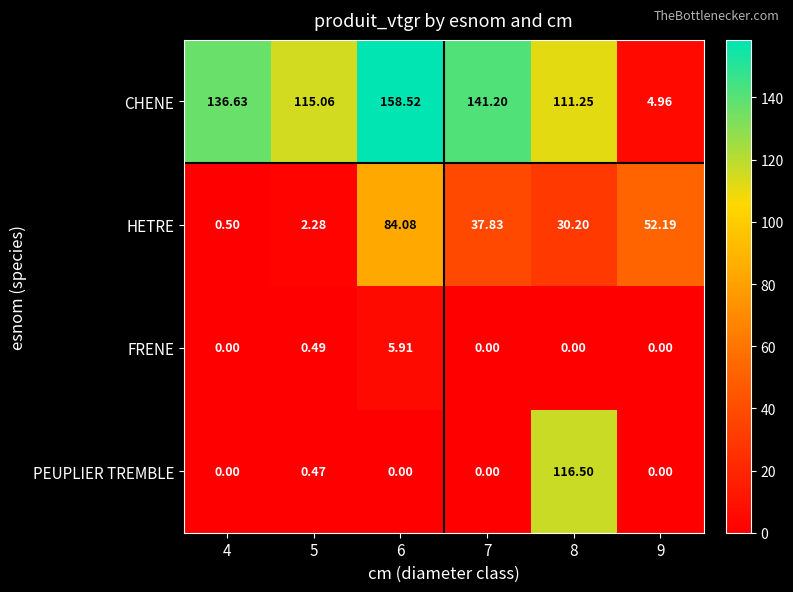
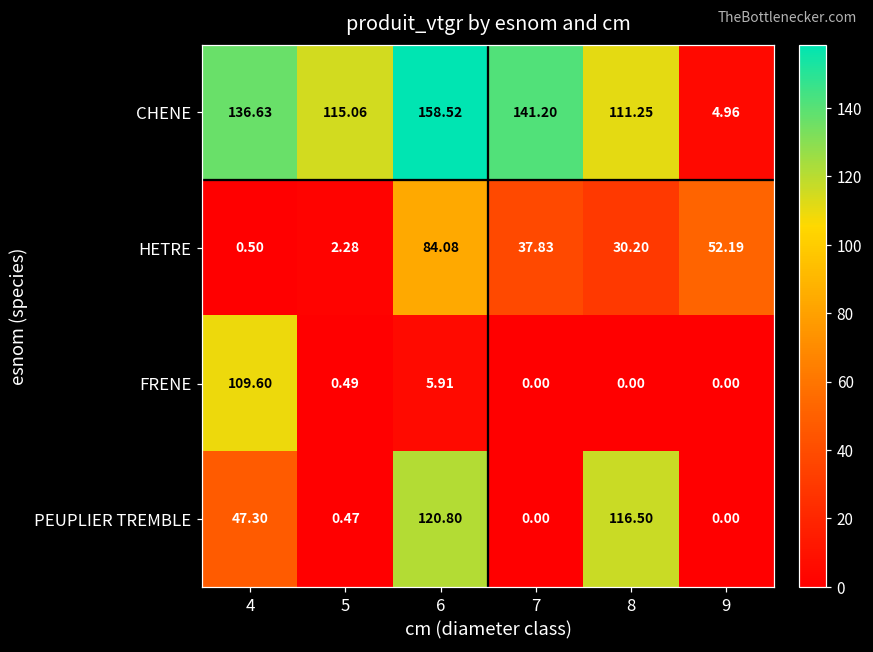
  {
    "CHENE": {
      "4": 136.63,
      "5": 115.06,
      "6": 158.52,
      "7": 141.20,
      "8": 111.25,
      "9": 4.96
    },
    "HETRE": {
      "4": 0.50,
      "5": 2.28,
      "6": 84.08,
      "7": 37.83,
      "8": 30.20,
      "9": 52.19
    },
    "FRENE": {
-     "4": 0.00,
+     "4": 109.60,
      "5": 0.49,
      "6": 5.91,
      "7": 0.00,
      "8": 0.00,
      "9": 0.00
    },
    "PEUPLIER TREMBLE": {
-     "4": 0.00,
+     "4": 47.30,
      "5": 0.47,
-     "6": 0.00,
+     "6": 120.80,
      "7": 0.00,
      "8": 116.50,
      "9": 0.00
    }
  }
